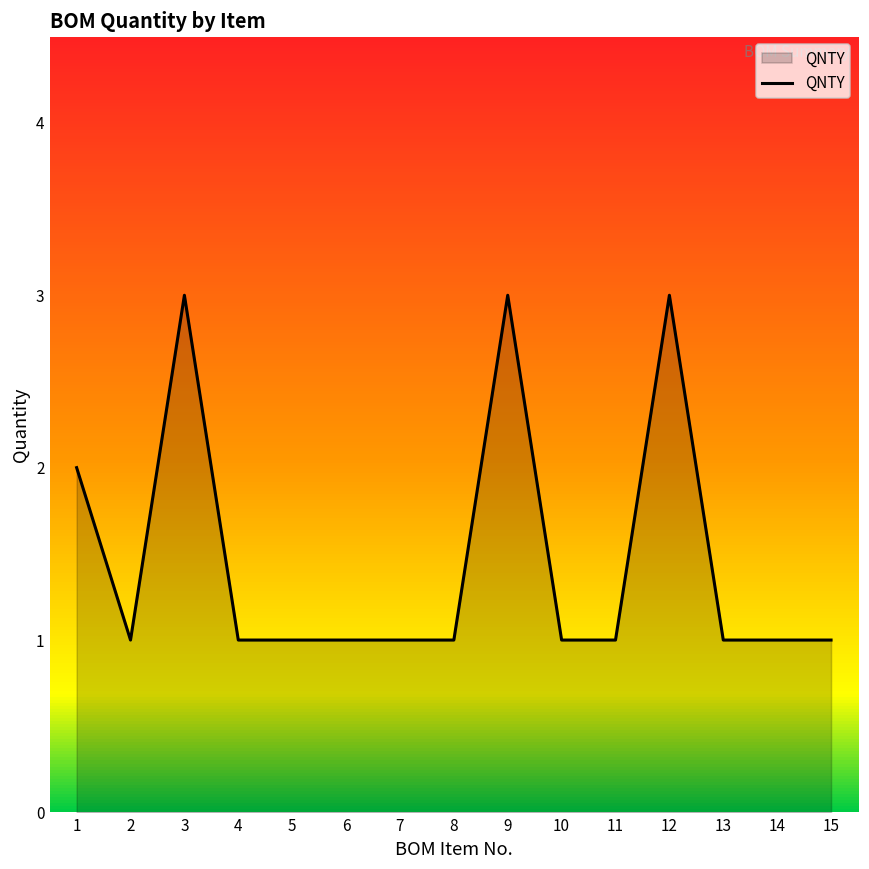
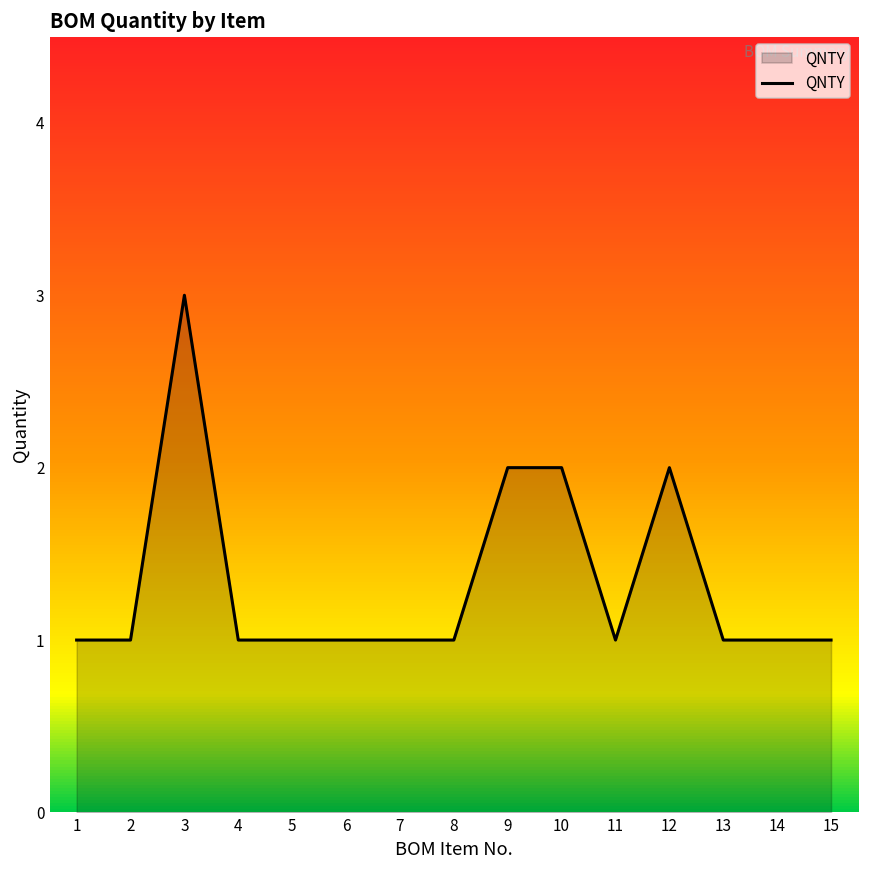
  {
-   "1": 2,
+   "1": 1,
    "2": 1,
    "3": 3,
    "4": 1,
    "5": 1,
    "6": 1,
    "7": 1,
    "8": 1,
-   "9": 3,
-   "10": 1,
+   "9": 2,
+   "10": 2,
    "11": 1,
-   "12": 3,
+   "12": 2,
    "13": 1,
    "14": 1,
    "15": 1
  }
